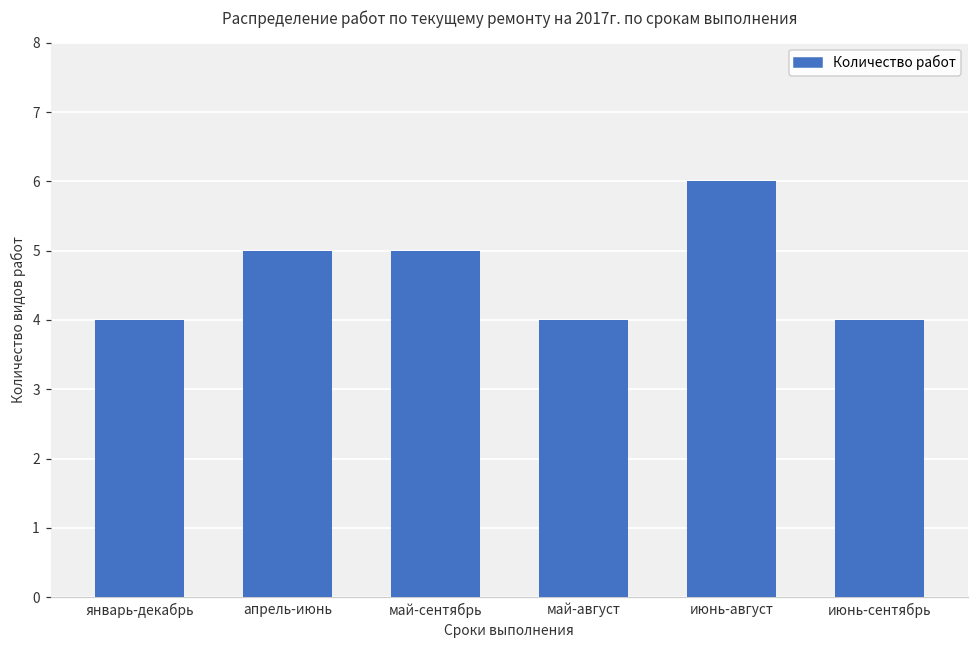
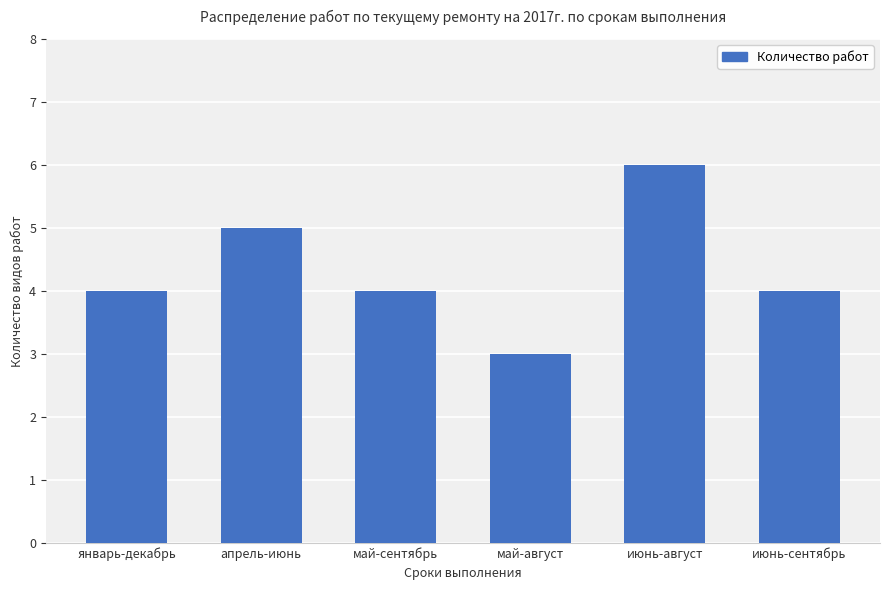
  {
    "январь-декабрь": 4,
    "апрель-июнь": 5,
-   "май-сентябрь": 5,
-   "май-август": 4,
+   "май-сентябрь": 4,
+   "май-август": 3,
    "июнь-август": 6,
    "июнь-сентябрь": 4
  }
